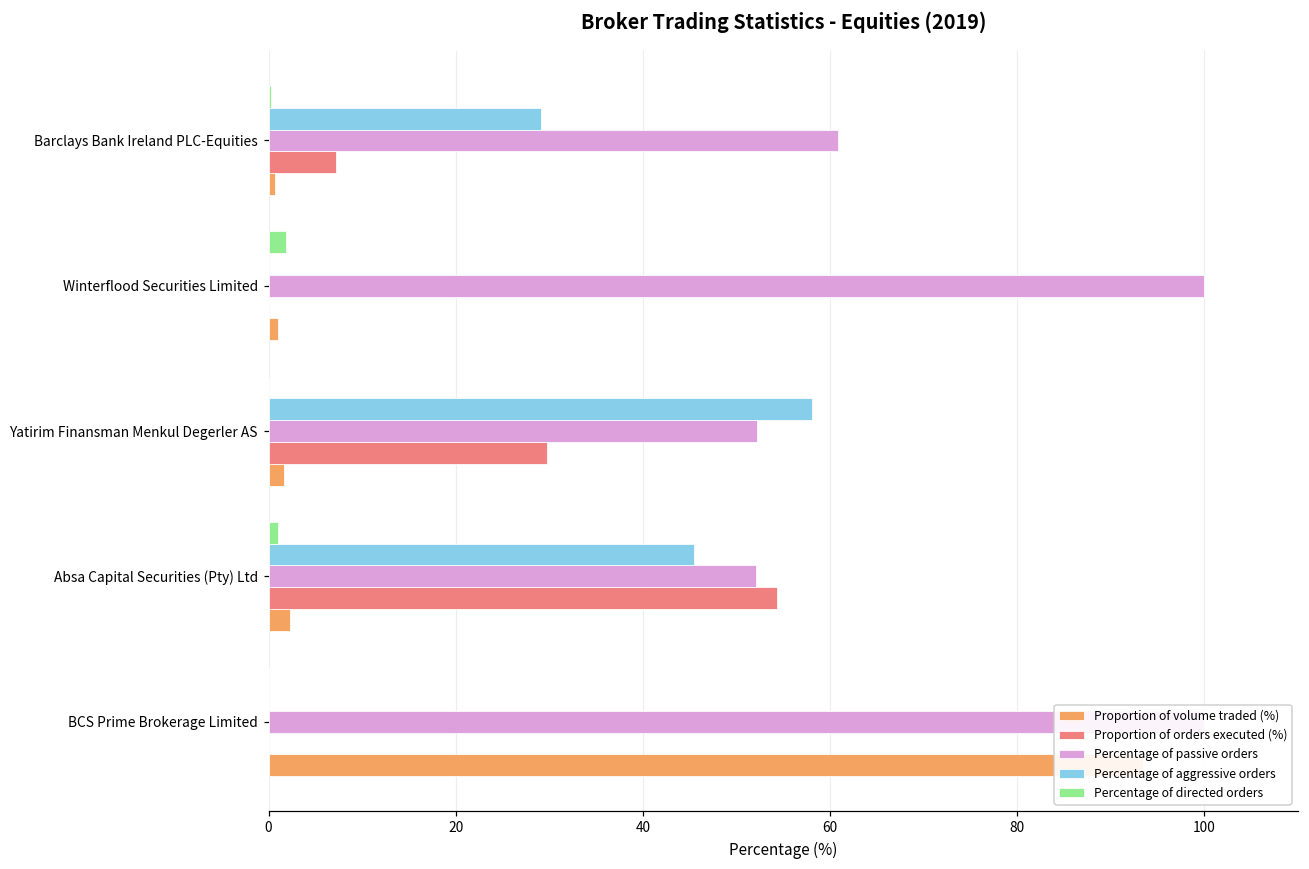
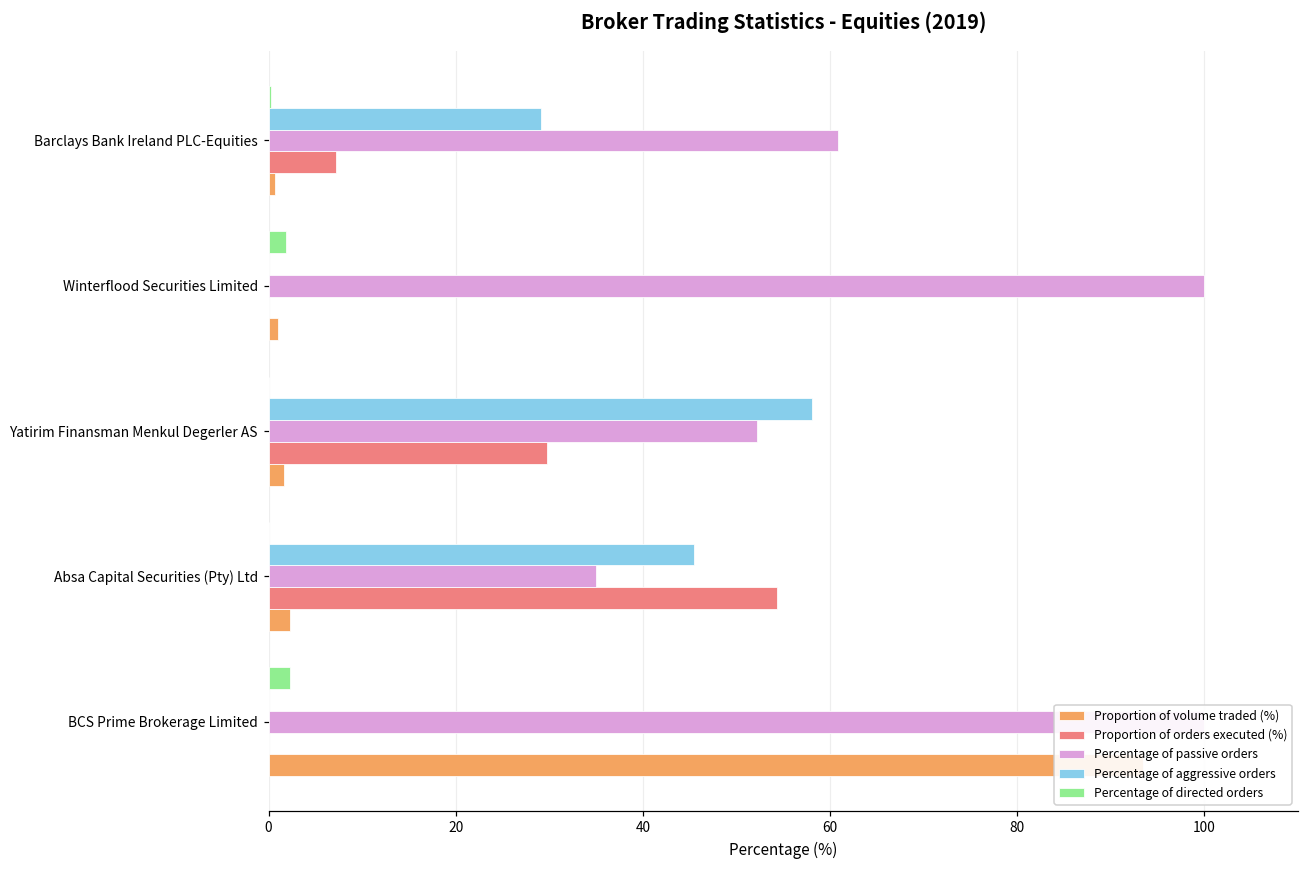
  {
    "Percentage of passive orders": {
      "Barclays Bank Ireland PLC-Equities": 61,
      "Winterflood Securities Limited": 100,
      "Yatirim Finansman Menkul Degerler AS": 52,
-     "Absa Capital Securities (Pty) Ltd": 52
+     "Absa Capital Securities (Pty) Ltd": 35
    },
    "Percentage of aggressive orders": {
      "Barclays Bank Ireland PLC-Equities": 29,
      "Winterflood Securities Limited": 0,
      "Yatirim Finansman Menkul Degerler AS": 58,
      "Absa Capital Securities (Pty) Ltd": 45,
      "BCS Prime Brokerage Limited": 0
    },
    "Percentage of directed orders": {
      "Barclays Bank Ireland PLC-Equities": 0,
      "Winterflood Securities Limited": 2,
      "Yatirim Finansman Menkul Degerler AS": 0,
-     "Absa Capital Securities (Pty) Ltd": 1,
-     "BCS Prime Brokerage Limited": 0
+     "Absa Capital Securities (Pty) Ltd": 0,
+     "BCS Prime Brokerage Limited": 2
    }
  }
